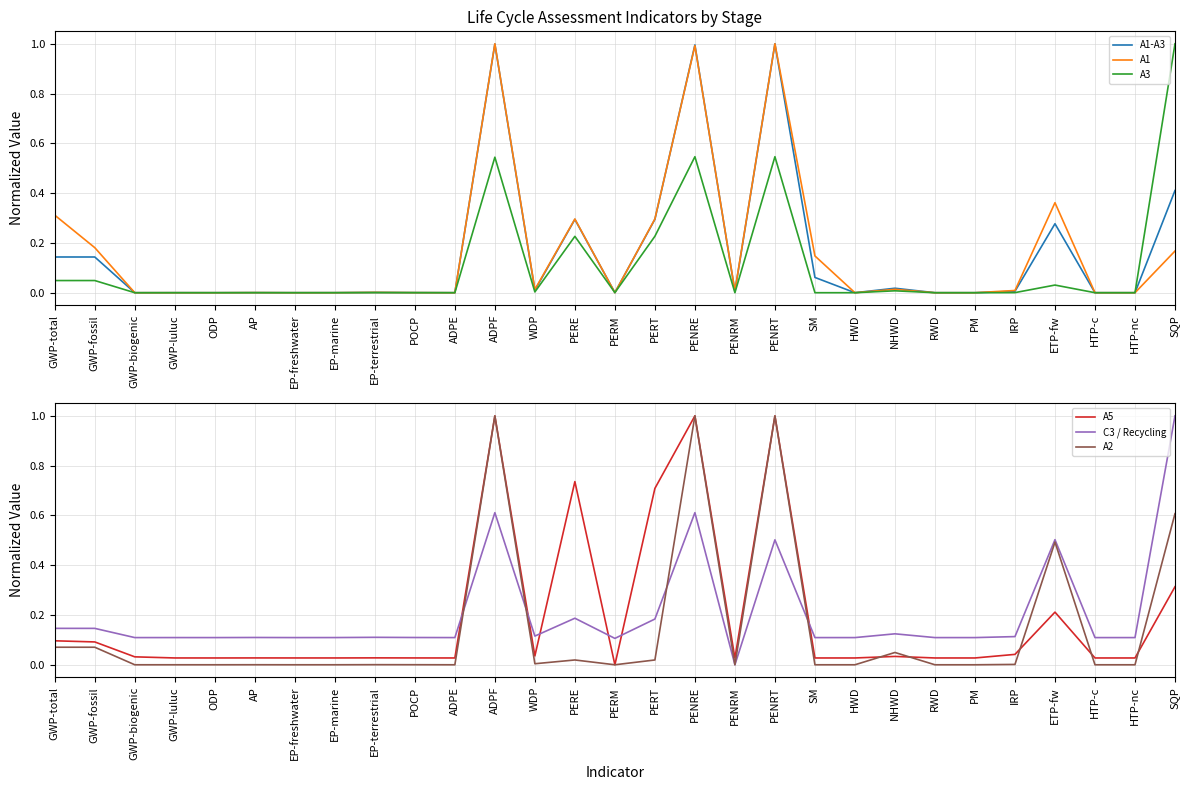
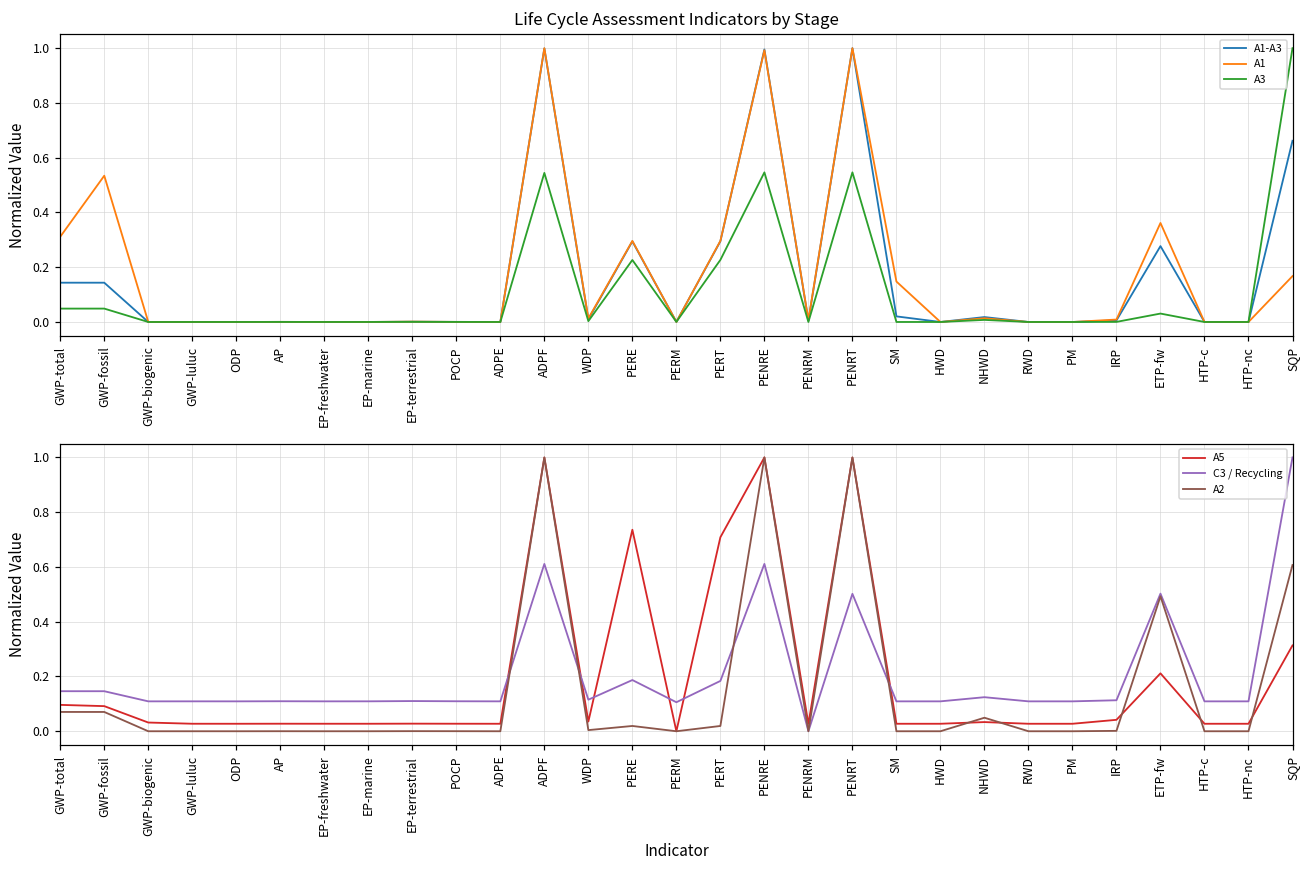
  {
    "Life Cycle Assessment Indicators by Stage": {
      "A1-A3": {
        "GWP-total": 0.14,
        "GWP-fossil": 0.14,
-       "SM": 0.06,
+       "SM": 0.02,
        "ETP-fw": 0.28,
-       "SQP": 0.41
+       "SQP": 0.66
      },
      "A1": {
        "GWP-total": 0.31,
-       "GWP-fossil": 0.18,
+       "GWP-fossil": 0.53,
        "SM": 0.15,
        "ETP-fw": 0.36,
        "SQP": 0.17
      },
      "A3": {
        "GWP-total": 0.05,
        "GWP-fossil": 0.05,
        "ADPF": 0.54,
        "PERE": 0.23,
        "PERT": 0.23,
        "PENRE": 0.55,
        "PENRT": 0.55,
        "SM": 0.00,
        "ETP-fw": 0.03,
        "SQP": 1.00
      }
    }
  }
